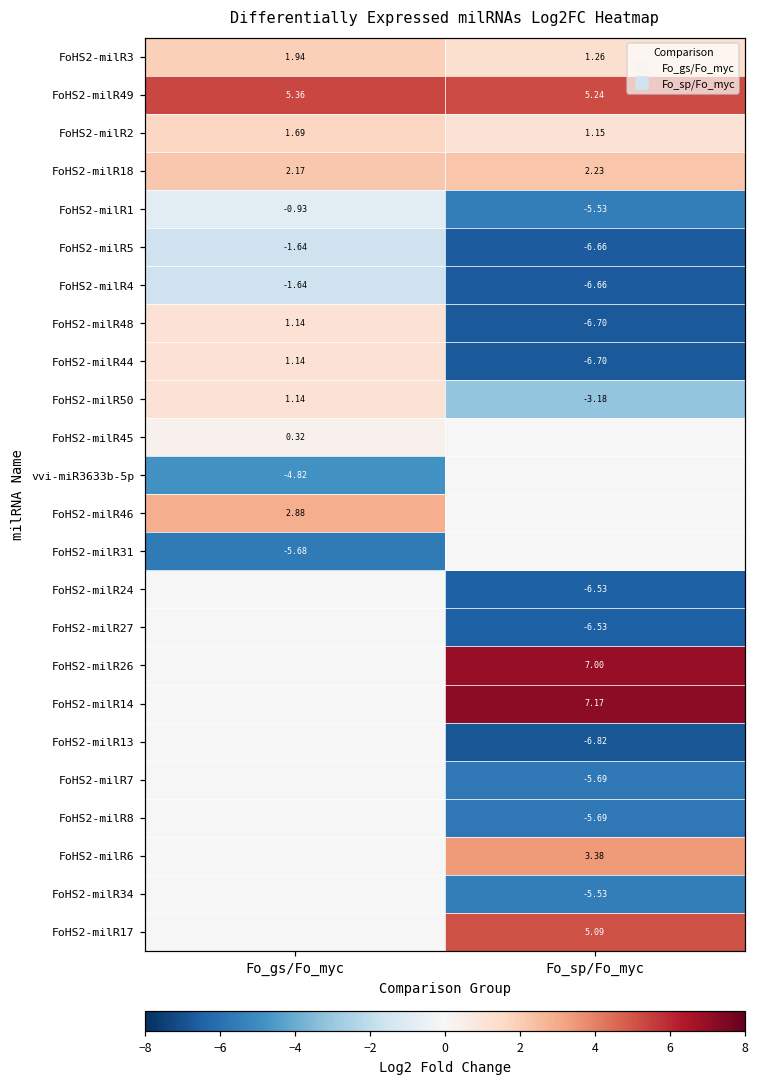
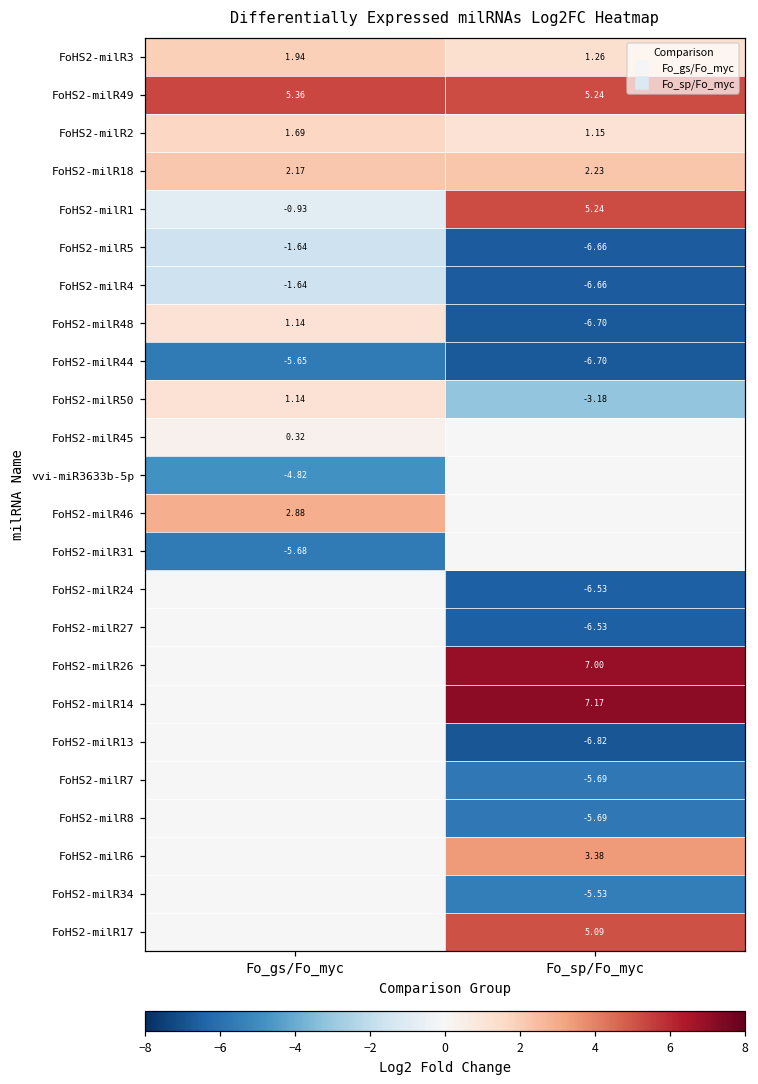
  {
    "FoHS2-milR3": {
      "Fo_gs/Fo_myc": 1.94,
      "Fo_sp/Fo_myc": 1.26
    },
    "FoHS2-milR49": {
      "Fo_gs/Fo_myc": 5.36,
      "Fo_sp/Fo_myc": 5.24
    },
    "FoHS2-milR2": {
      "Fo_gs/Fo_myc": 1.69,
      "Fo_sp/Fo_myc": 1.15
    },
    "FoHS2-milR18": {
      "Fo_gs/Fo_myc": 2.17,
      "Fo_sp/Fo_myc": 2.23
    },
    "FoHS2-milR1": {
      "Fo_gs/Fo_myc": -0.93,
-     "Fo_sp/Fo_myc": -5.53
+     "Fo_sp/Fo_myc": 5.24
    },
    "FoHS2-milR5": {
      "Fo_gs/Fo_myc": -1.64,
      "Fo_sp/Fo_myc": -6.66
    },
    "FoHS2-milR4": {
      "Fo_gs/Fo_myc": -1.64,
      "Fo_sp/Fo_myc": -6.66
    },
    "FoHS2-milR48": {
      "Fo_gs/Fo_myc": 1.14,
      "Fo_sp/Fo_myc": -6.70
    },
    "FoHS2-milR44": {
-     "Fo_gs/Fo_myc": 1.14,
+     "Fo_gs/Fo_myc": -5.65,
      "Fo_sp/Fo_myc": -6.70
    },
    "FoHS2-milR50": {
      "Fo_gs/Fo_myc": 1.14,
      "Fo_sp/Fo_myc": -3.18
    },
    "FoHS2-milR45": {
      "Fo_gs/Fo_myc": 0.32
    },
    "vvi-miR3633b-5p": {
      "Fo_gs/Fo_myc": -4.82
    },
    "FoHS2-milR46": {
      "Fo_gs/Fo_myc": 2.88
    },
    "FoHS2-milR31": {
      "Fo_gs/Fo_myc": -5.68
    },
    "FoHS2-milR24": {
      "Fo_sp/Fo_myc": -6.53
    },
    "FoHS2-milR27": {
      "Fo_sp/Fo_myc": -6.53
    },
    "FoHS2-milR26": {
      "Fo_sp/Fo_myc": 7.00
    },
    "FoHS2-milR14": {
      "Fo_sp/Fo_myc": 7.17
    },
    "FoHS2-milR13": {
      "Fo_sp/Fo_myc": -6.82
    },
    "FoHS2-milR7": {
      "Fo_sp/Fo_myc": -5.69
    },
    "FoHS2-milR8": {
      "Fo_sp/Fo_myc": -5.69
    },
    "FoHS2-milR6": {
      "Fo_sp/Fo_myc": 3.38
    },
    "FoHS2-milR34": {
      "Fo_sp/Fo_myc": -5.53
    },
    "FoHS2-milR17": {
      "Fo_sp/Fo_myc": 5.09
    }
  }
